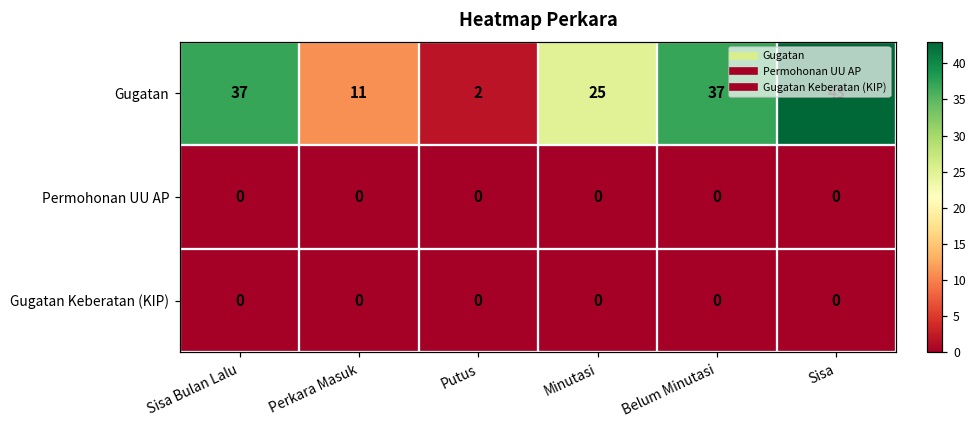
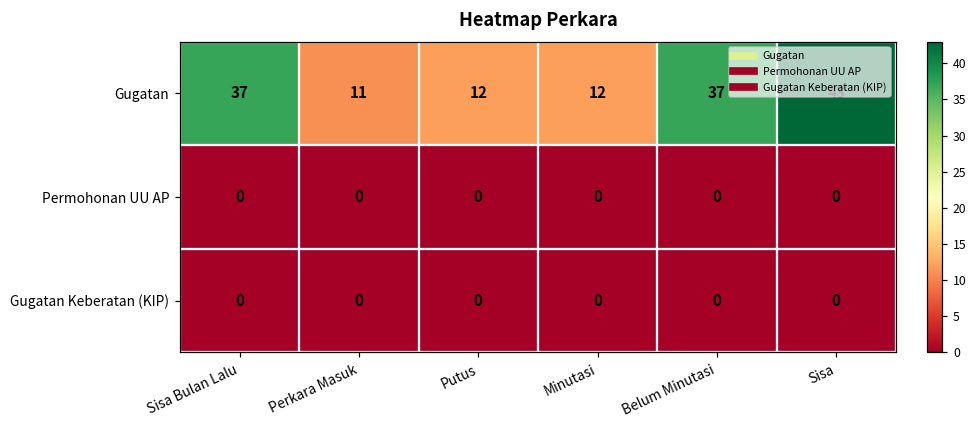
  {
    "Gugatan": {
      "Sisa Bulan Lalu": 37,
      "Perkara Masuk": 11,
-     "Putus": 2,
-     "Minutasi": 25,
+     "Putus": 12,
+     "Minutasi": 12,
      "Belum Minutasi": 37
    },
    "Permohonan UU AP": {
      "Sisa Bulan Lalu": 0,
      "Perkara Masuk": 0,
      "Putus": 0,
      "Minutasi": 0,
      "Belum Minutasi": 0,
      "Sisa": 0
    },
    "Gugatan Keberatan (KIP)": {
      "Sisa Bulan Lalu": 0,
      "Perkara Masuk": 0,
      "Putus": 0,
      "Minutasi": 0,
      "Belum Minutasi": 0,
      "Sisa": 0
    }
  }
